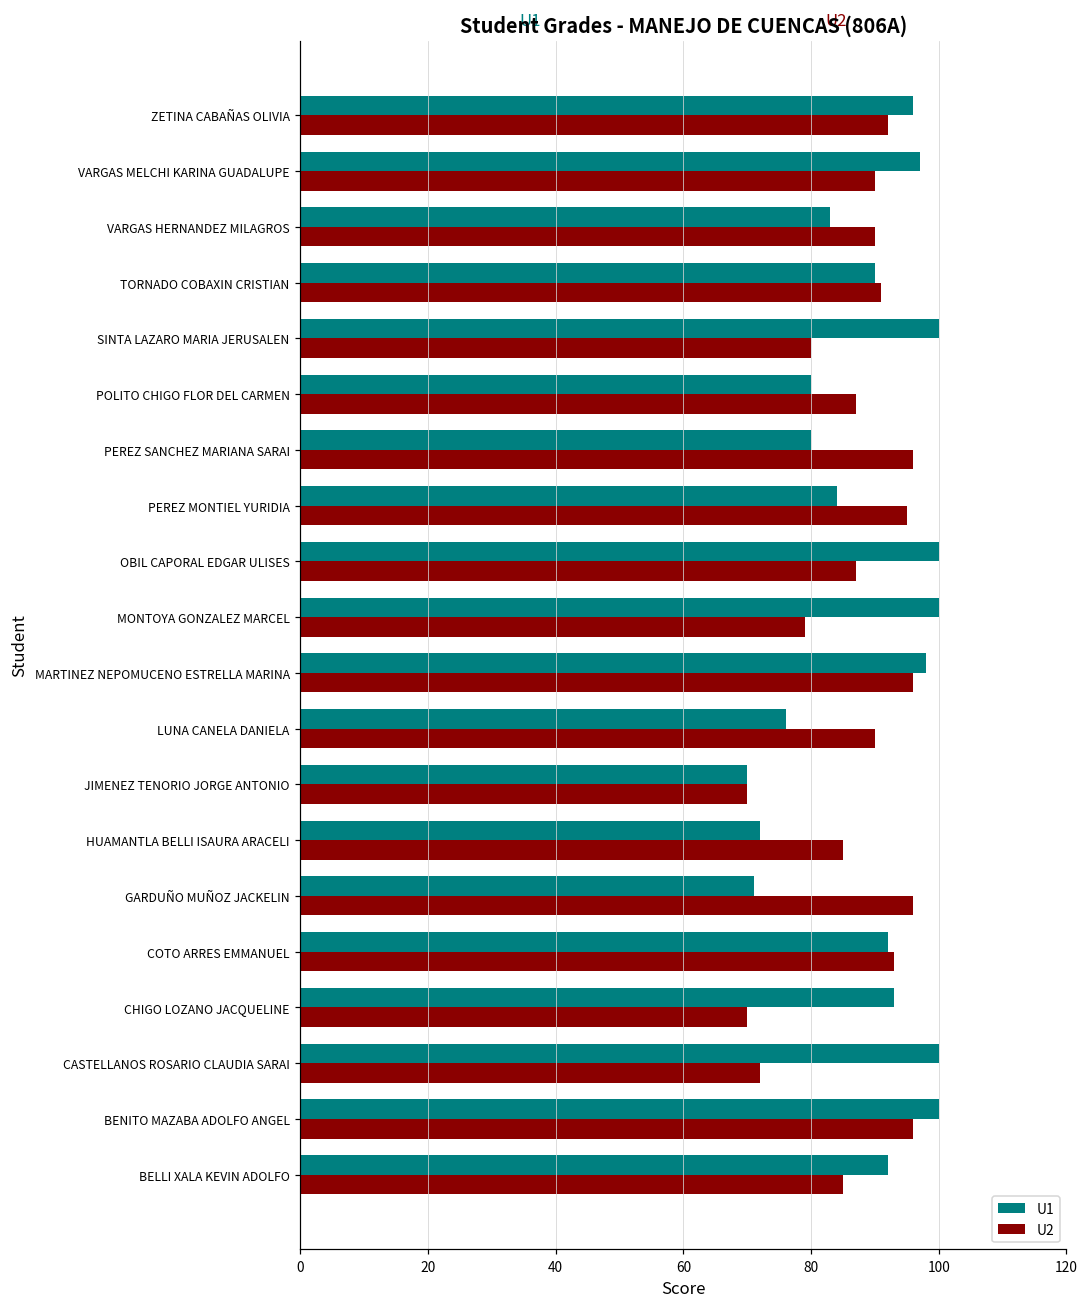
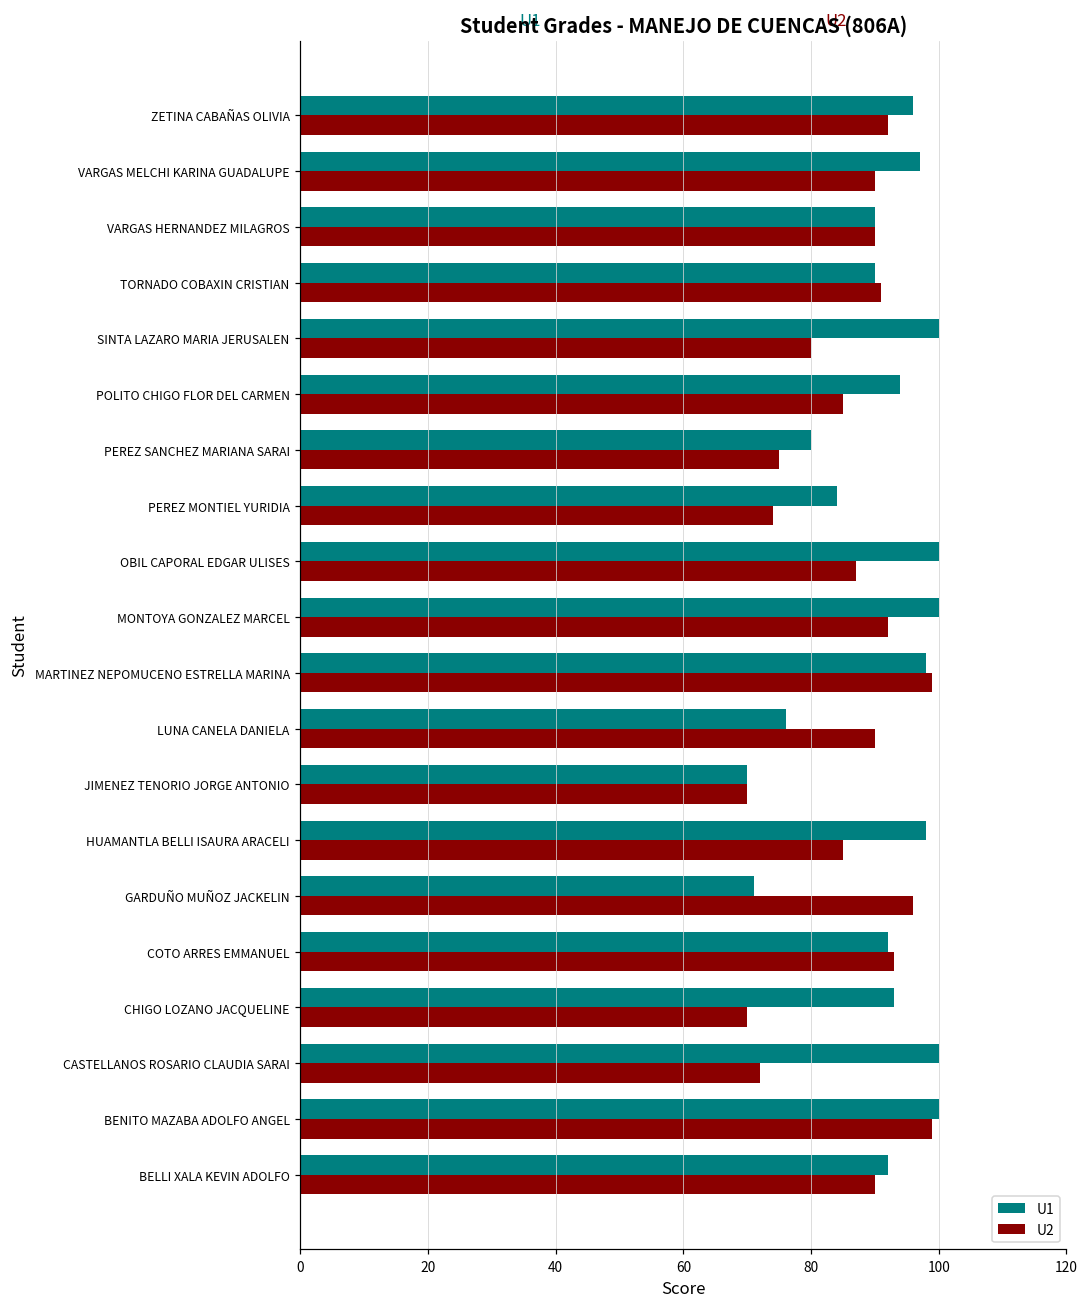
  {
    "U1": {
      "ZETINA CABAÑAS OLIVIA": 96,
      "VARGAS MELCHI KARINA GUADALUPE": 97,
-     "VARGAS HERNANDEZ MILAGROS": 83,
+     "VARGAS HERNANDEZ MILAGROS": 90,
      "TORNADO COBAXIN CRISTIAN": 90,
      "SINTA LAZARO MARIA JERUSALEN": 100,
-     "POLITO CHIGO FLOR DEL CARMEN": 80,
+     "POLITO CHIGO FLOR DEL CARMEN": 94,
      "PEREZ SANCHEZ MARIANA SARAI": 80,
      "PEREZ MONTIEL YURIDIA": 84,
      "OBIL CAPORAL EDGAR ULISES": 100,
      "MONTOYA GONZALEZ MARCEL": 100,
      "MARTINEZ NEPOMUCENO ESTRELLA MARINA": 98,
      "LUNA CANELA DANIELA": 76,
      "JIMENEZ TENORIO JORGE ANTONIO": 70,
-     "HUAMANTLA BELLI ISAURA ARACELI": 72,
+     "HUAMANTLA BELLI ISAURA ARACELI": 98,
      "GARDUÑO MUÑOZ JACKELIN": 71,
      "COTO ARRES EMMANUEL": 92,
      "CHIGO LOZANO JACQUELINE": 93,
      "CASTELLANOS ROSARIO CLAUDIA SARAI": 100,
      "BENITO MAZABA ADOLFO ANGEL": 100,
      "BELLI XALA KEVIN ADOLFO": 92
    },
    "U2": {
      "ZETINA CABAÑAS OLIVIA": 92,
      "VARGAS MELCHI KARINA GUADALUPE": 90,
      "VARGAS HERNANDEZ MILAGROS": 90,
      "TORNADO COBAXIN CRISTIAN": 91,
      "SINTA LAZARO MARIA JERUSALEN": 80,
-     "POLITO CHIGO FLOR DEL CARMEN": 87,
-     "PEREZ SANCHEZ MARIANA SARAI": 96,
-     "PEREZ MONTIEL YURIDIA": 95,
+     "POLITO CHIGO FLOR DEL CARMEN": 85,
+     "PEREZ SANCHEZ MARIANA SARAI": 75,
+     "PEREZ MONTIEL YURIDIA": 74,
      "OBIL CAPORAL EDGAR ULISES": 87,
-     "MONTOYA GONZALEZ MARCEL": 79,
-     "MARTINEZ NEPOMUCENO ESTRELLA MARINA": 96,
+     "MONTOYA GONZALEZ MARCEL": 92,
+     "MARTINEZ NEPOMUCENO ESTRELLA MARINA": 99,
      "LUNA CANELA DANIELA": 90,
      "JIMENEZ TENORIO JORGE ANTONIO": 70,
      "HUAMANTLA BELLI ISAURA ARACELI": 85,
      "GARDUÑO MUÑOZ JACKELIN": 96,
      "COTO ARRES EMMANUEL": 93,
      "CHIGO LOZANO JACQUELINE": 70,
      "CASTELLANOS ROSARIO CLAUDIA SARAI": 72,
-     "BENITO MAZABA ADOLFO ANGEL": 96,
-     "BELLI XALA KEVIN ADOLFO": 85
+     "BENITO MAZABA ADOLFO ANGEL": 99,
+     "BELLI XALA KEVIN ADOLFO": 90
    }
  }
